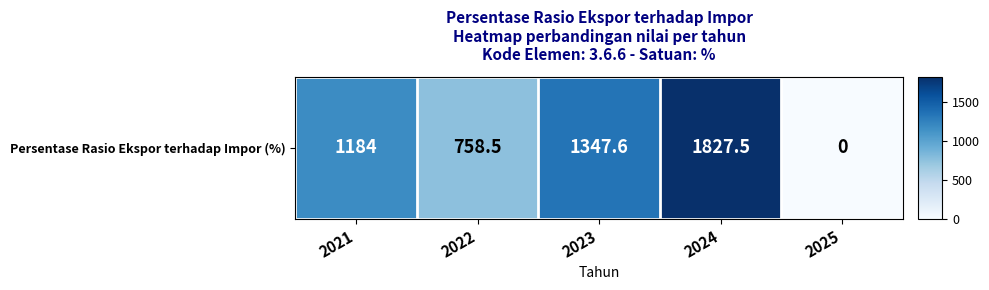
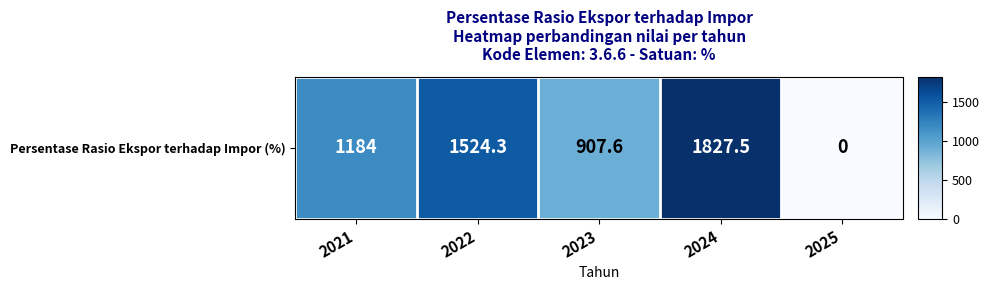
  {
    "Persentase Rasio Ekspor terhadap Impor (%)": {
      "2021": 1184,
-     "2022": 758.5,
-     "2023": 1347.6,
+     "2022": 1524.3,
+     "2023": 907.6,
      "2024": 1827.5,
      "2025": 0
    }
  }
